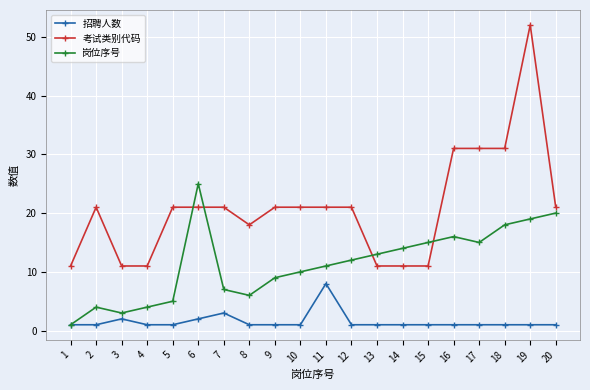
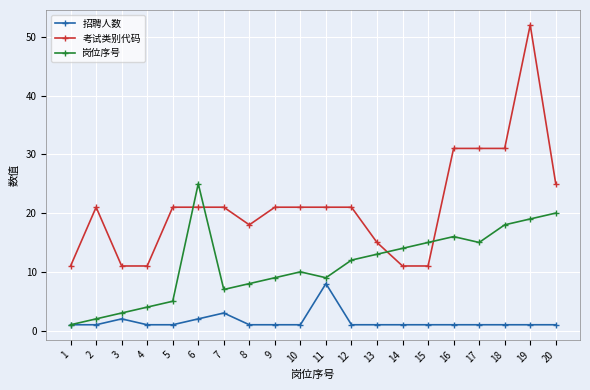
  {
    "招聘人数": {
      "2": 1,
      "3": 2,
      "4": 1,
      "5": 1,
      "6": 2,
      "7": 3,
      "8": 1,
      "9": 1,
      "10": 1,
      "11": 8,
      "12": 1,
      "13": 1,
      "14": 1,
      "15": 1,
      "16": 1,
      "17": 1,
      "18": 1,
      "19": 1,
      "20": 1
    },
    "考试类别代码": {
      "1": 11,
      "2": 21,
      "3": 11,
      "4": 11,
      "5": 21,
      "6": 21,
      "7": 21,
      "8": 18,
      "9": 21,
      "10": 21,
      "11": 21,
      "12": 21,
-     "13": 11,
+     "13": 15,
      "14": 11,
      "15": 11,
      "16": 31,
      "17": 31,
      "18": 31,
      "19": 52,
-     "20": 21
+     "20": 25
    },
    "岗位序号": {
-     "2": 4,
+     "2": 2,
      "3": 3,
      "4": 4,
      "5": 5,
      "6": 25,
      "7": 7,
-     "8": 6,
+     "8": 8,
      "9": 9,
      "10": 10,
-     "11": 11,
+     "11": 9,
      "12": 12,
      "13": 13,
      "14": 14,
      "15": 15,
      "16": 16,
      "17": 15,
      "18": 18,
      "19": 19,
      "20": 20
    }
  }
